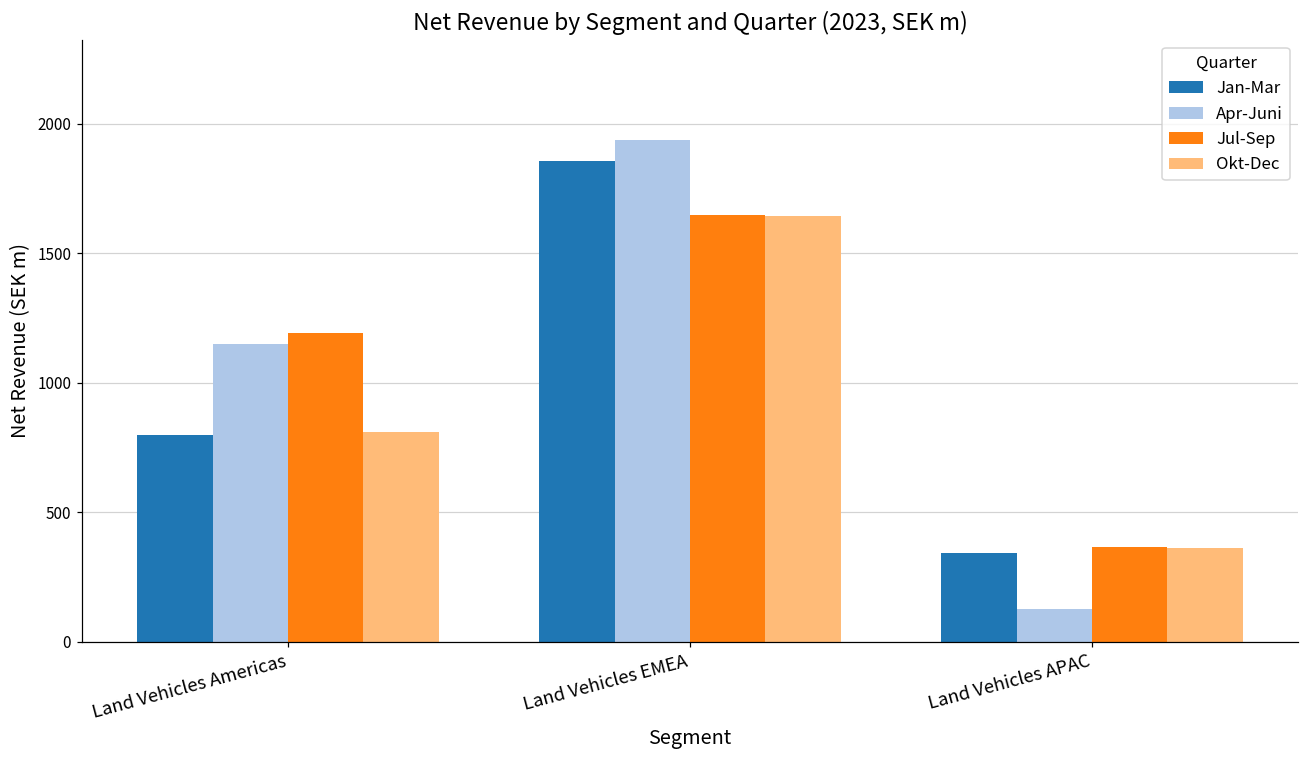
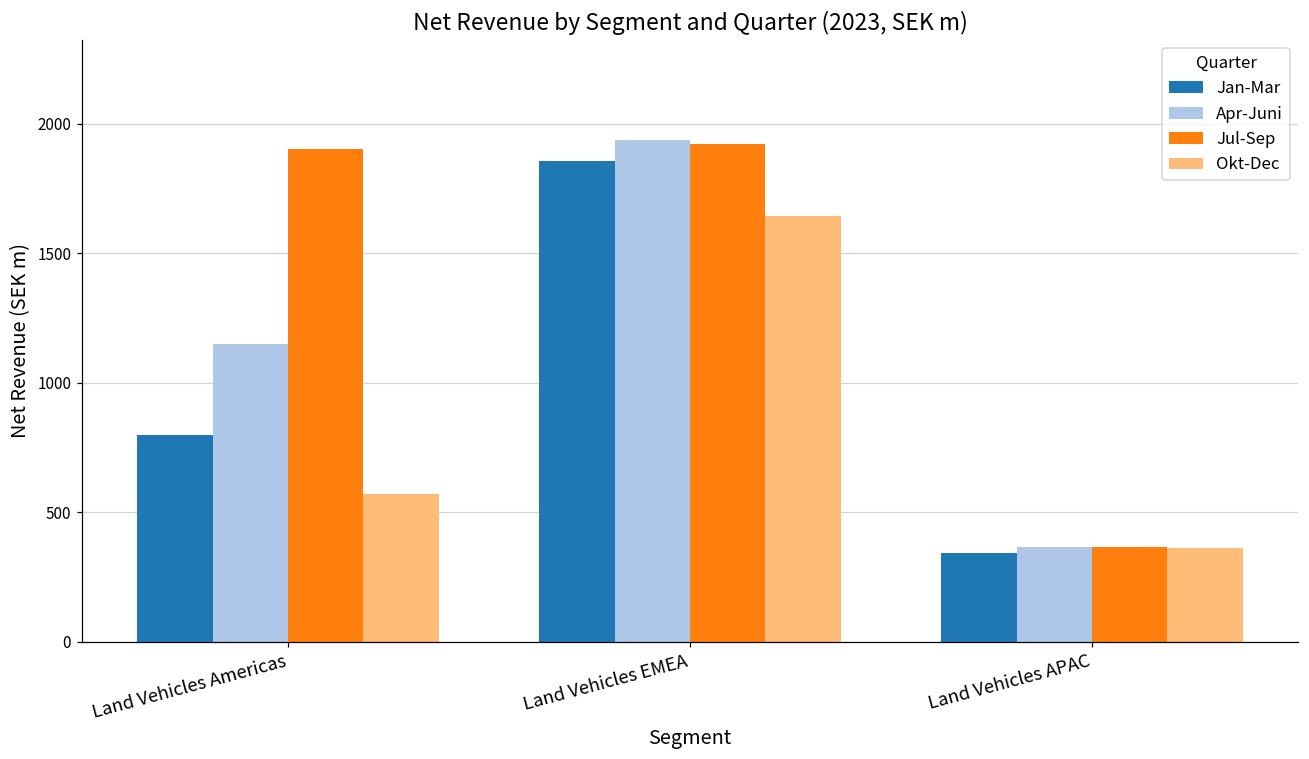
  {
    "Jan-Mar": {
      "Land Vehicles Americas": 800,
      "Land Vehicles EMEA": 1860,
      "Land Vehicles APAC": 340
    },
    "Apr-Juni": {
      "Land Vehicles Americas": 1150,
      "Land Vehicles EMEA": 1940,
-     "Land Vehicles APAC": 130
+     "Land Vehicles APAC": 360
    },
    "Jul-Sep": {
-     "Land Vehicles Americas": 1190,
-     "Land Vehicles EMEA": 1650,
+     "Land Vehicles Americas": 1900,
+     "Land Vehicles EMEA": 1920,
      "Land Vehicles APAC": 370
    },
    "Okt-Dec": {
-     "Land Vehicles Americas": 810,
+     "Land Vehicles Americas": 570,
      "Land Vehicles EMEA": 1640,
      "Land Vehicles APAC": 360
    }
  }
